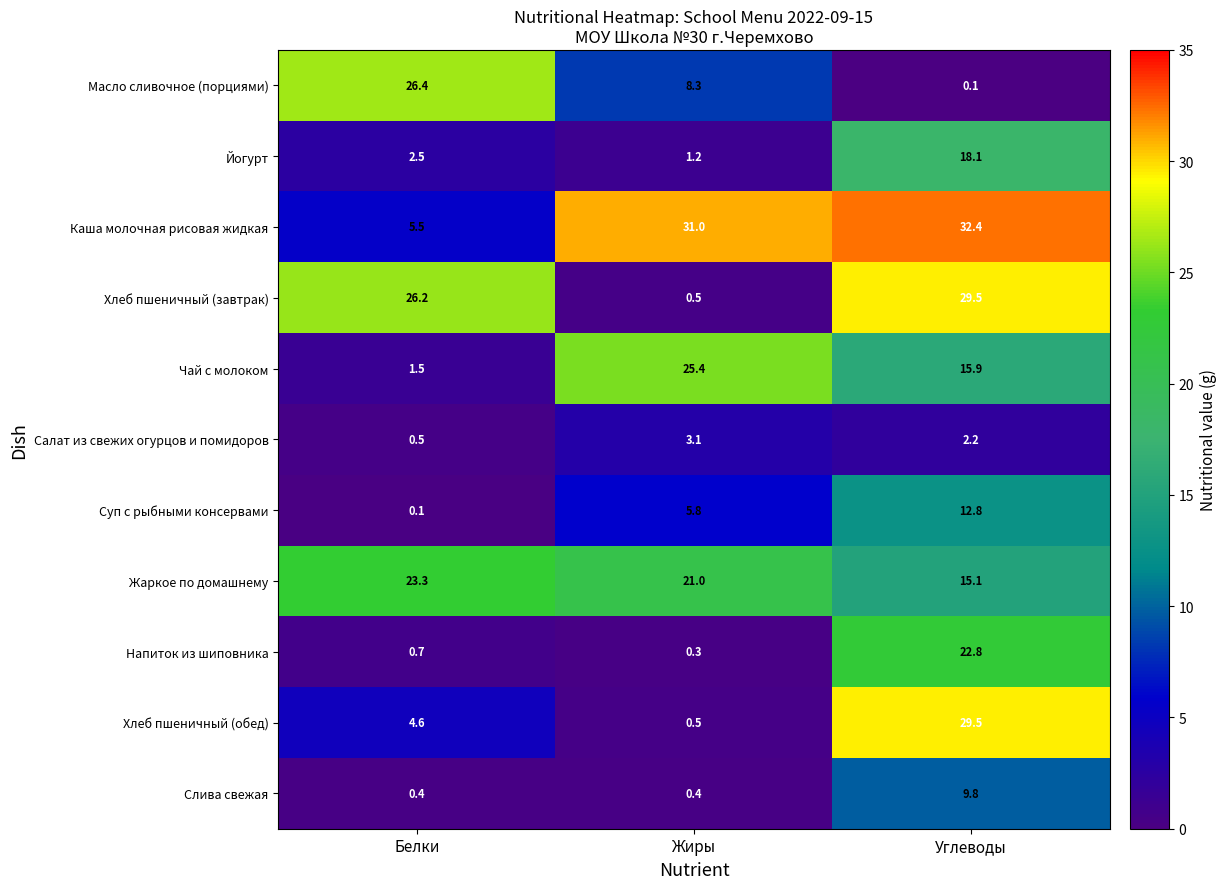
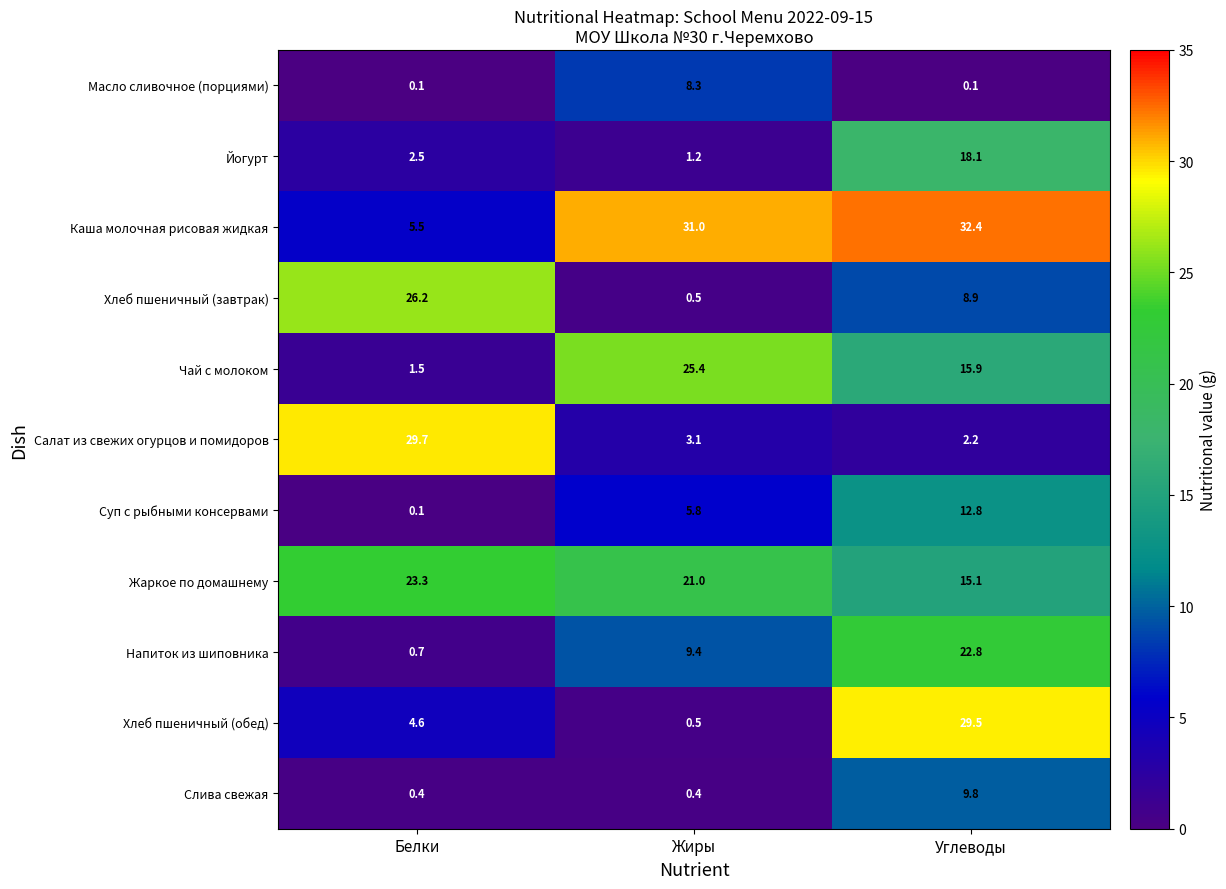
  {
    "Масло сливочное (порциями)": {
-     "Белки": 26.4,
+     "Белки": 0.1,
      "Жиры": 8.3,
      "Углеводы": 0.1
    },
    "Йогурт": {
      "Белки": 2.5,
      "Жиры": 1.2,
      "Углеводы": 18.1
    },
    "Каша молочная рисовая жидкая": {
      "Белки": 5.5,
      "Жиры": 31.0,
      "Углеводы": 32.4
    },
    "Хлеб пшеничный (завтрак)": {
      "Белки": 26.2,
      "Жиры": 0.5,
-     "Углеводы": 29.5
+     "Углеводы": 8.9
    },
    "Чай с молоком": {
      "Белки": 1.5,
      "Жиры": 25.4,
      "Углеводы": 15.9
    },
    "Салат из свежих огурцов и помидоров": {
-     "Белки": 0.5,
+     "Белки": 29.7,
      "Жиры": 3.1,
      "Углеводы": 2.2
    },
    "Суп с рыбными консервами": {
      "Белки": 0.1,
      "Жиры": 5.8,
      "Углеводы": 12.8
    },
    "Жаркое по домашнему": {
      "Белки": 23.3,
      "Жиры": 21.0,
      "Углеводы": 15.1
    },
    "Напиток из шиповника": {
      "Белки": 0.7,
-     "Жиры": 0.3,
+     "Жиры": 9.4,
      "Углеводы": 22.8
    },
    "Хлеб пшеничный (обед)": {
      "Белки": 4.6,
      "Жиры": 0.5,
      "Углеводы": 29.5
    },
    "Слива свежая": {
      "Белки": 0.4,
      "Жиры": 0.4,
      "Углеводы": 9.8
    }
  }
